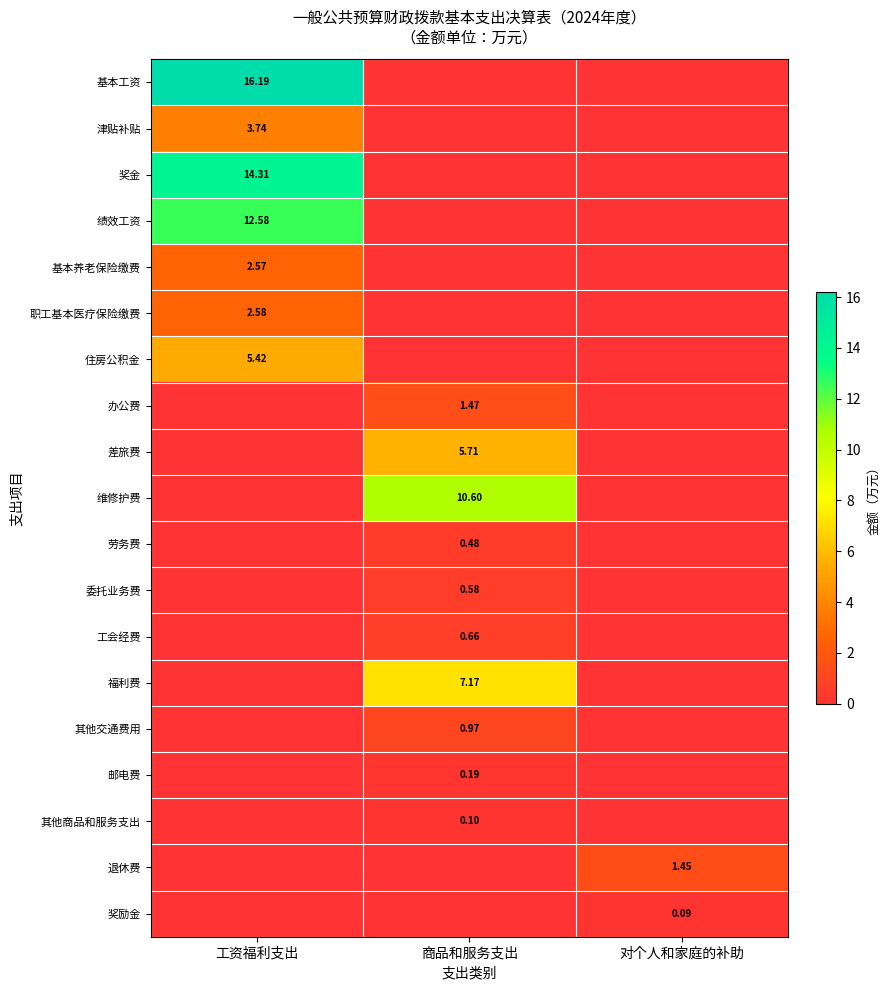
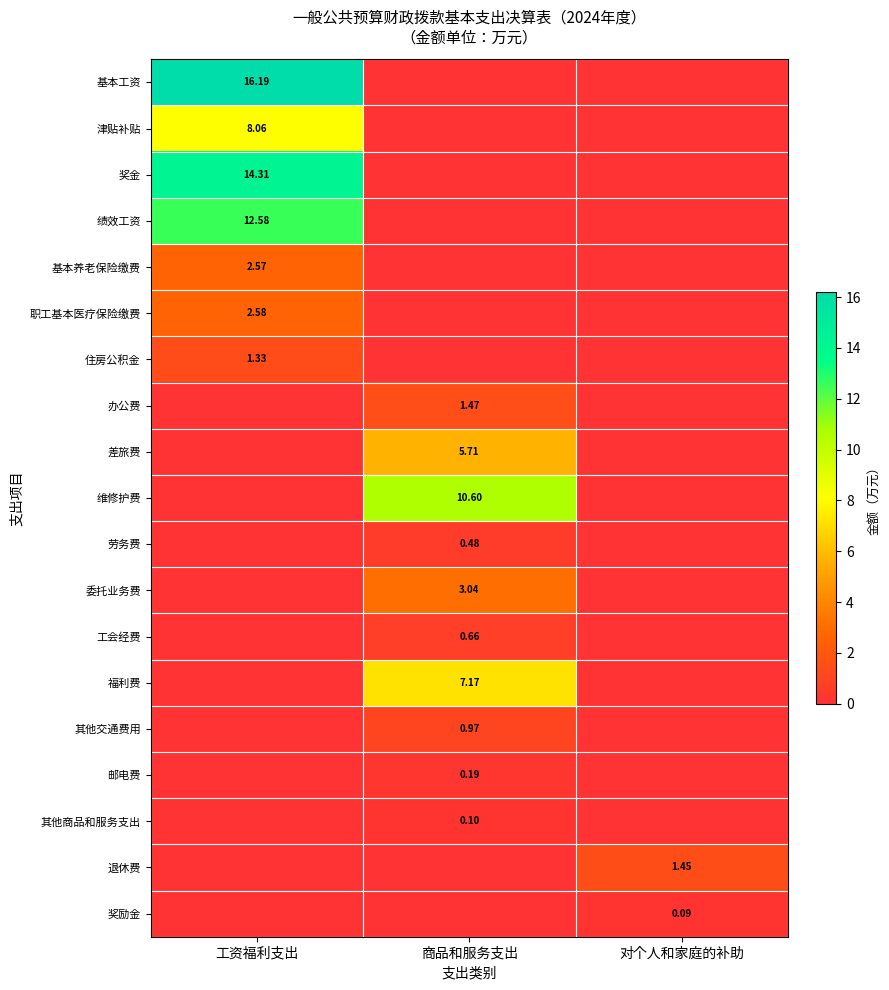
  {
    "基本工资": {
      "工资福利支出": 16.19
    },
    "津贴补贴": {
-     "工资福利支出": 3.74
+     "工资福利支出": 8.06
    },
    "奖金": {
      "工资福利支出": 14.31
    },
    "绩效工资": {
      "工资福利支出": 12.58
    },
    "基本养老保险缴费": {
      "工资福利支出": 2.57
    },
    "职工基本医疗保险缴费": {
      "工资福利支出": 2.58
    },
    "住房公积金": {
-     "工资福利支出": 5.42
+     "工资福利支出": 1.33
    },
    "办公费": {
      "商品和服务支出": 1.47
    },
    "差旅费": {
      "商品和服务支出": 5.71
    },
    "维修护费": {
      "商品和服务支出": 10.60
    },
    "劳务费": {
      "商品和服务支出": 0.48
    },
    "委托业务费": {
-     "商品和服务支出": 0.58
+     "商品和服务支出": 3.04
    },
    "工会经费": {
      "商品和服务支出": 0.66
    },
    "福利费": {
      "商品和服务支出": 7.17
    },
    "其他交通费用": {
      "商品和服务支出": 0.97
    },
    "邮电费": {
      "商品和服务支出": 0.19
    },
    "其他商品和服务支出": {
      "商品和服务支出": 0.10
    },
    "退休费": {
      "对个人和家庭的补助": 1.45
    },
    "奖励金": {
      "对个人和家庭的补助": 0.09
    }
  }
